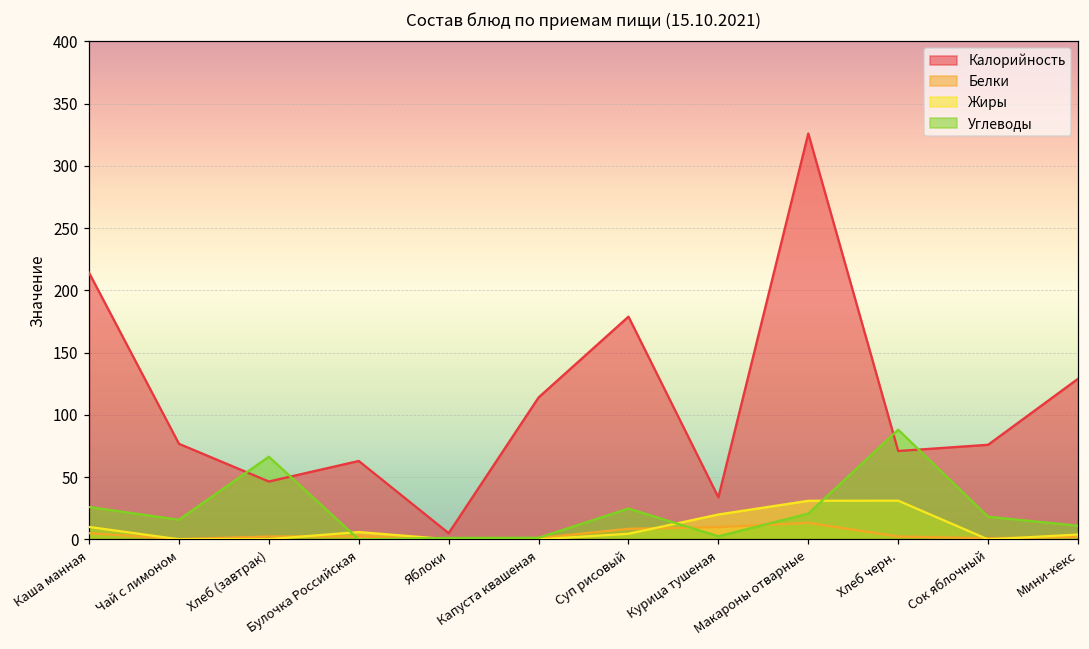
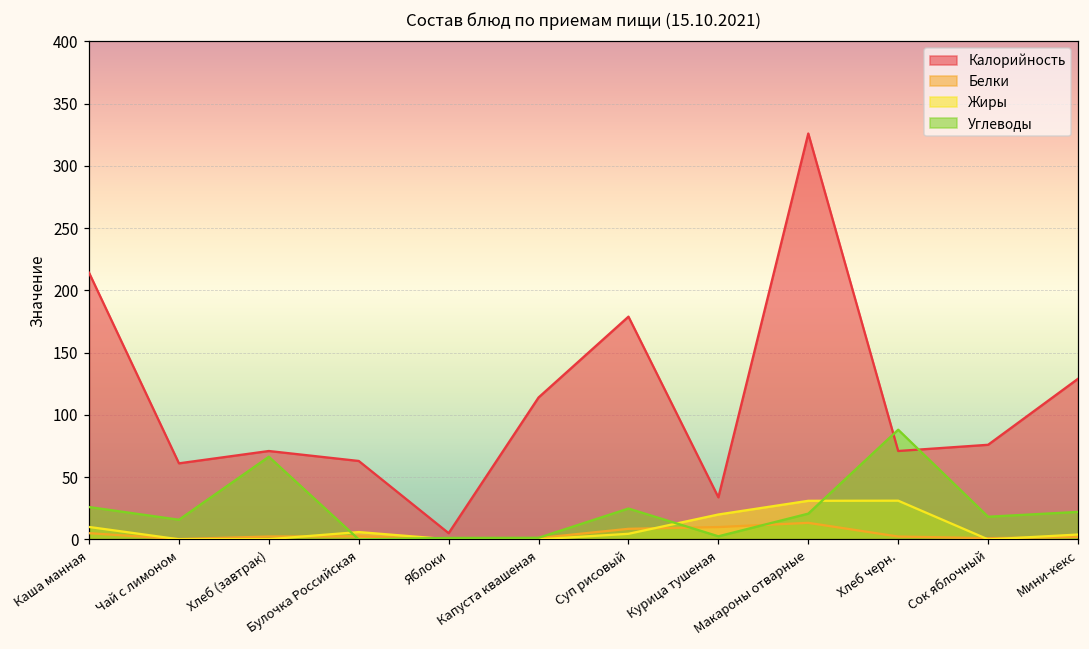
  {
    "Калорийность": {
      "Каша манная": 214,
-     "Чай с лимоном": 77,
-     "Хлеб (завтрак)": 47,
+     "Чай с лимоном": 61,
+     "Хлеб (завтрак)": 71,
      "Булочка Российская": 63,
      "Яблоки": 5,
      "Капуста квашеная": 114,
      "Суп рисовый": 179,
      "Курица тушеная": 34,
      "Макароны отварные": 326,
      "Хлеб черн.": 71,
      "Сок яблочный": 76,
      "Мини-кекс": 129
    },
    "Углеводы": {
      "Каша манная": 26,
      "Чай с лимоном": 16,
      "Хлеб (завтрак)": 66,
      "Булочка Российская": 0,
      "Суп рисовый": 25,
      "Курица тушеная": 3,
      "Макароны отварные": 21,
      "Хлеб черн.": 88,
      "Сок яблочный": 18,
-     "Мини-кекс": 11
+     "Мини-кекс": 22
    }
  }
